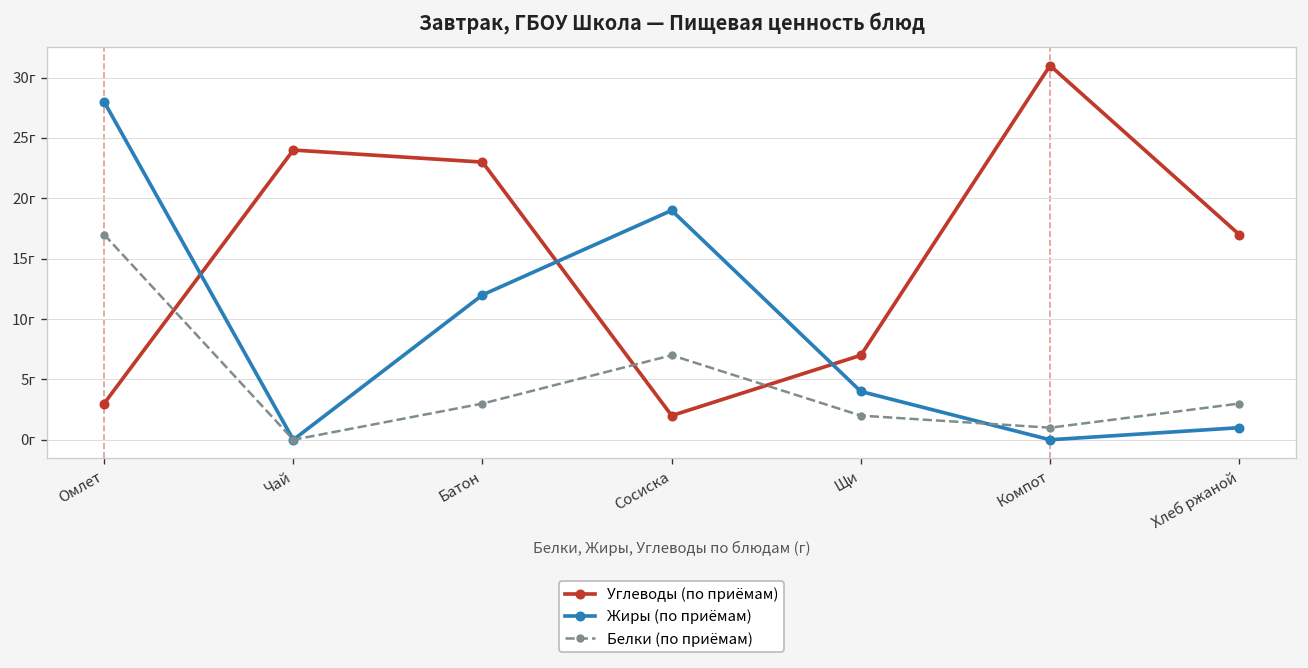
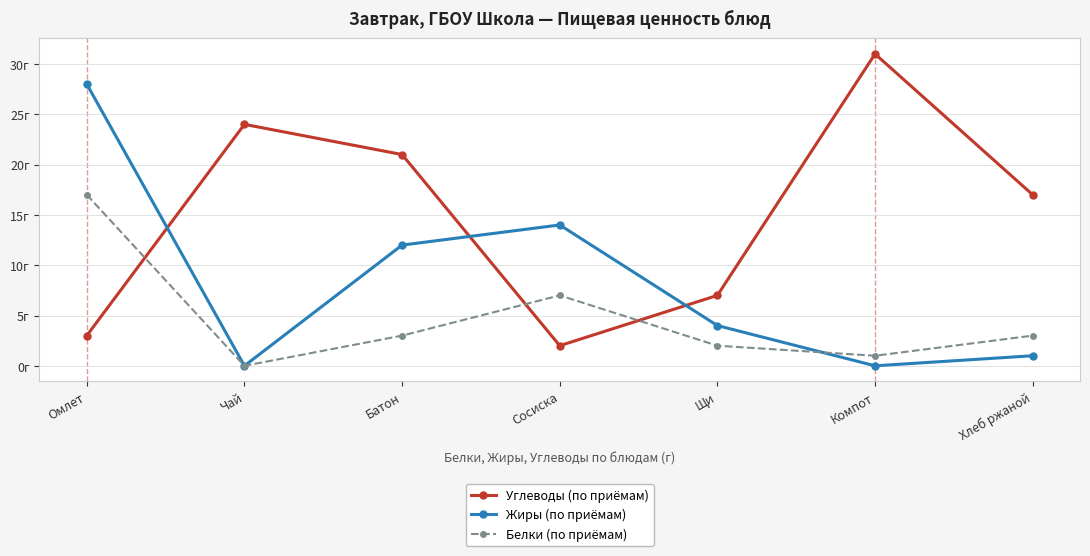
  {
    "Углеводы (по приёмам)": {
      "Омлет": "3г",
      "Чай": "24г",
-     "Батон": "23г",
+     "Батон": "21г",
      "Сосиска": "2г",
      "Щи": "7г",
      "Компот": "31г",
      "Хлеб ржаной": "17г"
    },
    "Жиры (по приёмам)": {
      "Омлет": "28г",
      "Батон": "12г",
-     "Сосиска": "19г",
+     "Сосиска": "14г",
      "Щи": "4г",
      "Компот": "0г",
      "Хлеб ржаной": "1г"
    },
    "Белки (по приёмам)": {
      "Омлет": "17г",
      "Батон": "3г",
      "Сосиска": "7г",
      "Щи": "2г",
      "Компот": "1г",
      "Хлеб ржаной": "3г"
    }
  }
